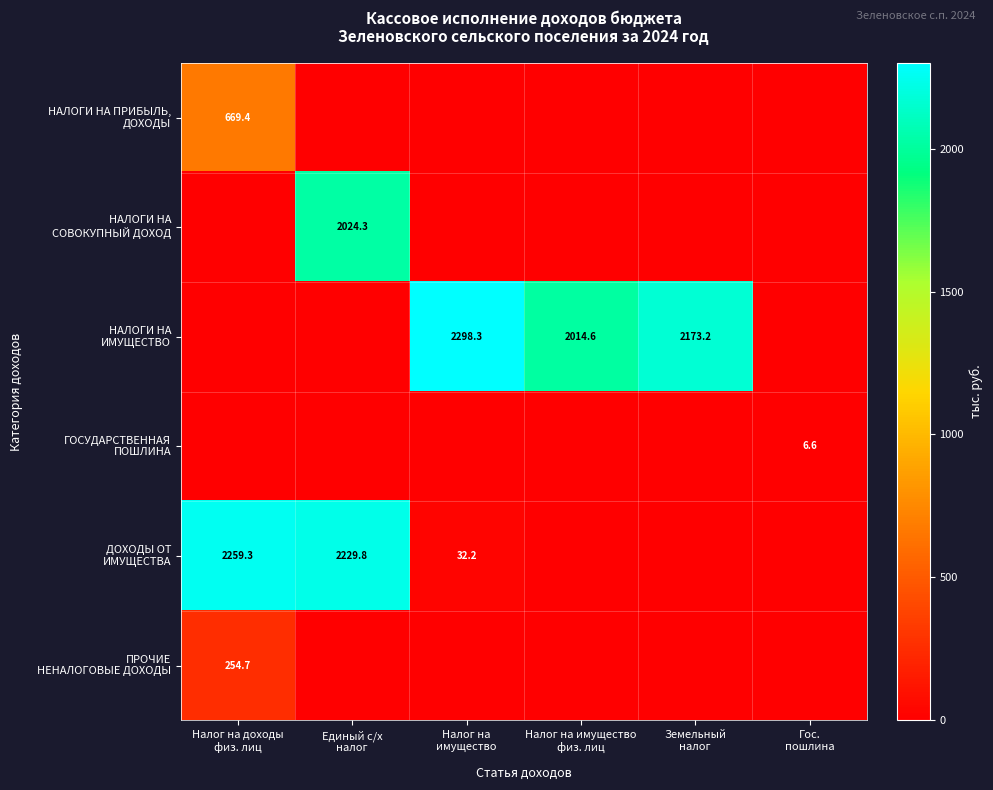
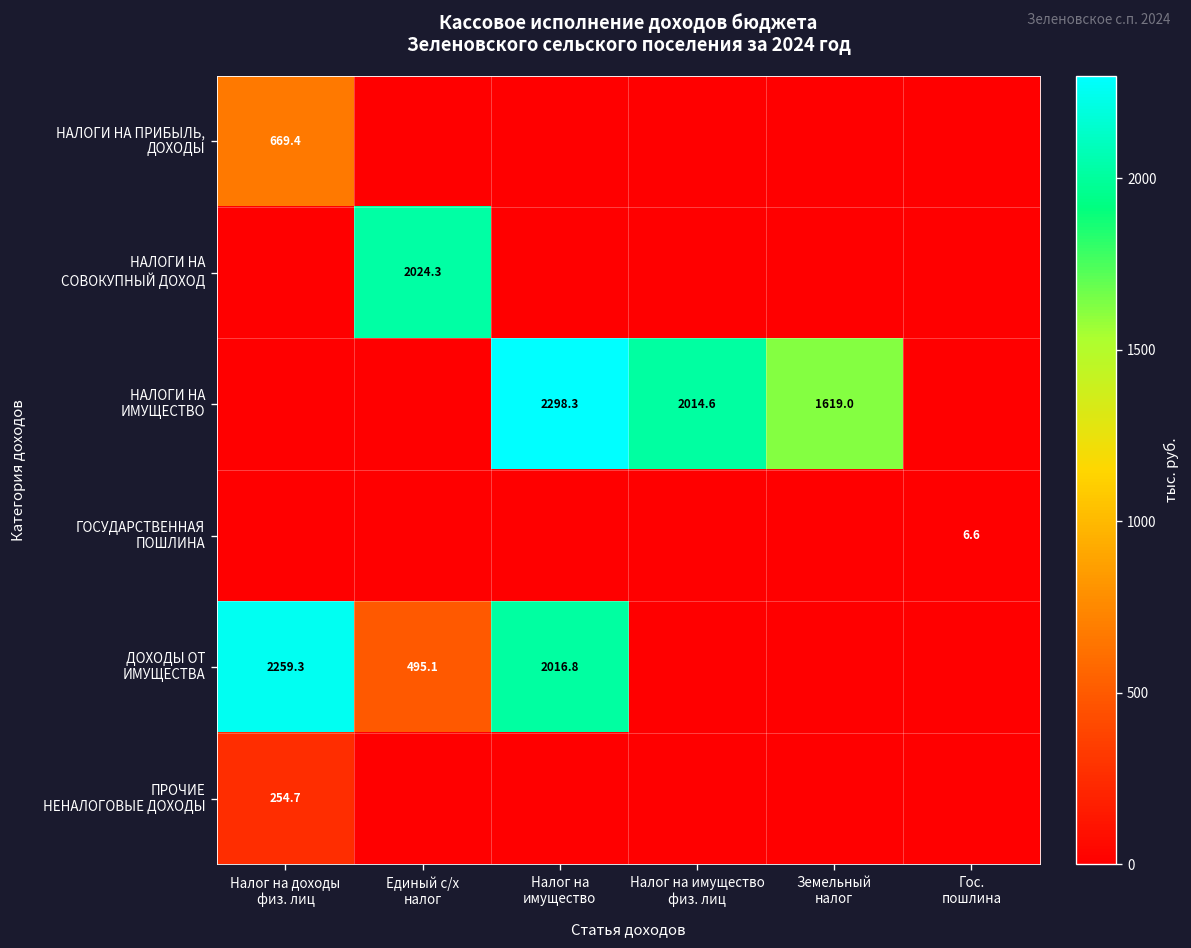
  {
    "НАЛОГИ НА ПРИБЫЛЬ, ДОХОДЫ": {
      "Налог на доходы физ. лиц": 669.4
    },
    "НАЛОГИ НА СОВОКУПНЫЙ ДОХОД": {
      "Единый с/х налог": 2024.3
    },
    "НАЛОГИ НА ИМУЩЕСТВО": {
      "Налог на имущество": 2298.3,
      "Налог на имущество физ. лиц": 2014.6,
-     "Земельный налог": 2173.2
+     "Земельный налог": 1619.0
    },
    "ГОСУДАРСТВЕННАЯ ПОШЛИНА": {
      "Гос. пошлина": 6.6
    },
    "ДОХОДЫ ОТ ИМУЩЕСТВА": {
      "Налог на доходы физ. лиц": 2259.3,
-     "Единый с/х налог": 2229.8,
-     "Налог на имущество": 32.2
+     "Единый с/х налог": 495.1,
+     "Налог на имущество": 2016.8
    },
    "ПРОЧИЕ НЕНАЛОГОВЫЕ ДОХОДЫ": {
      "Налог на доходы физ. лиц": 254.7
    }
  }
